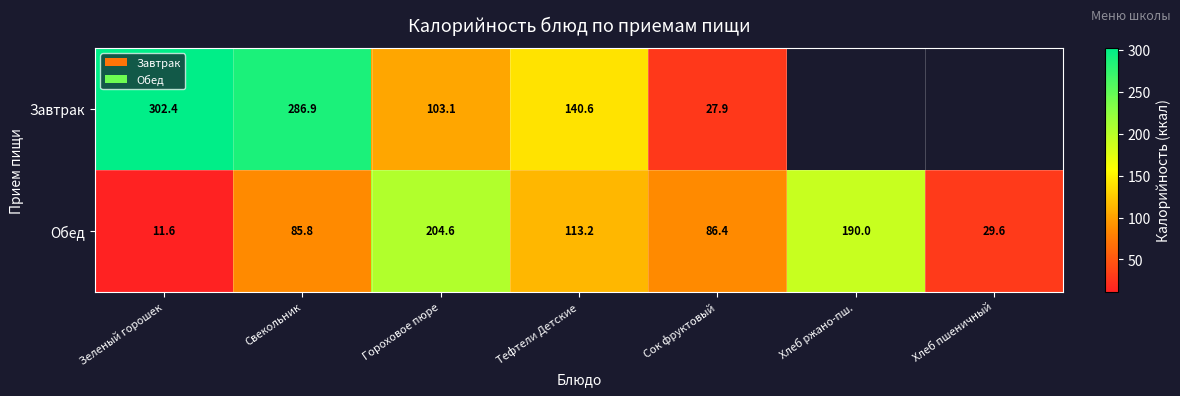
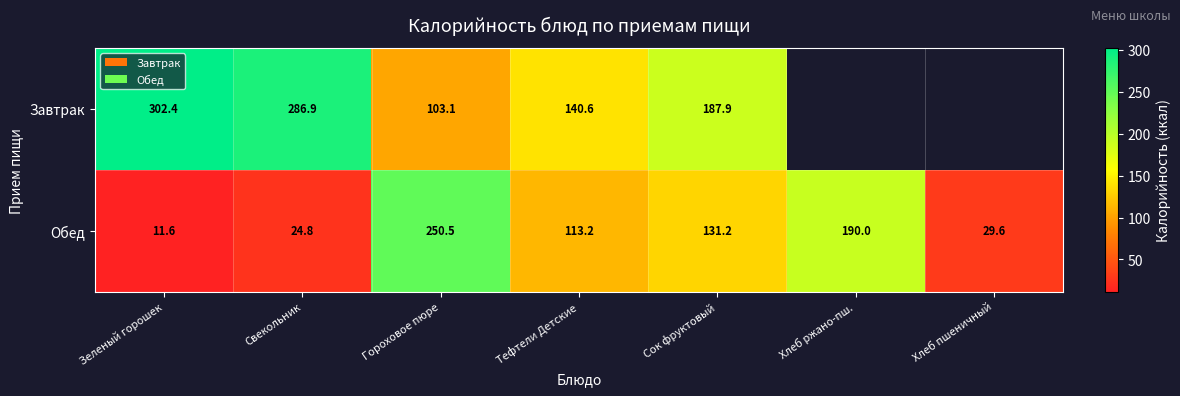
  {
    "Завтрак": {
      "Зеленый горошек": 302.4,
      "Свекольник": 286.9,
      "Гороховое пюре": 103.1,
      "Тефтели Детские": 140.6,
-     "Сок фруктовый": 27.9
+     "Сок фруктовый": 187.9
    },
    "Обед": {
      "Зеленый горошек": 11.6,
-     "Свекольник": 85.8,
-     "Гороховое пюре": 204.6,
+     "Свекольник": 24.8,
+     "Гороховое пюре": 250.5,
      "Тефтели Детские": 113.2,
-     "Сок фруктовый": 86.4,
+     "Сок фруктовый": 131.2,
      "Хлеб ржано-пш.": 190.0,
      "Хлеб пшеничный": 29.6
    }
  }
